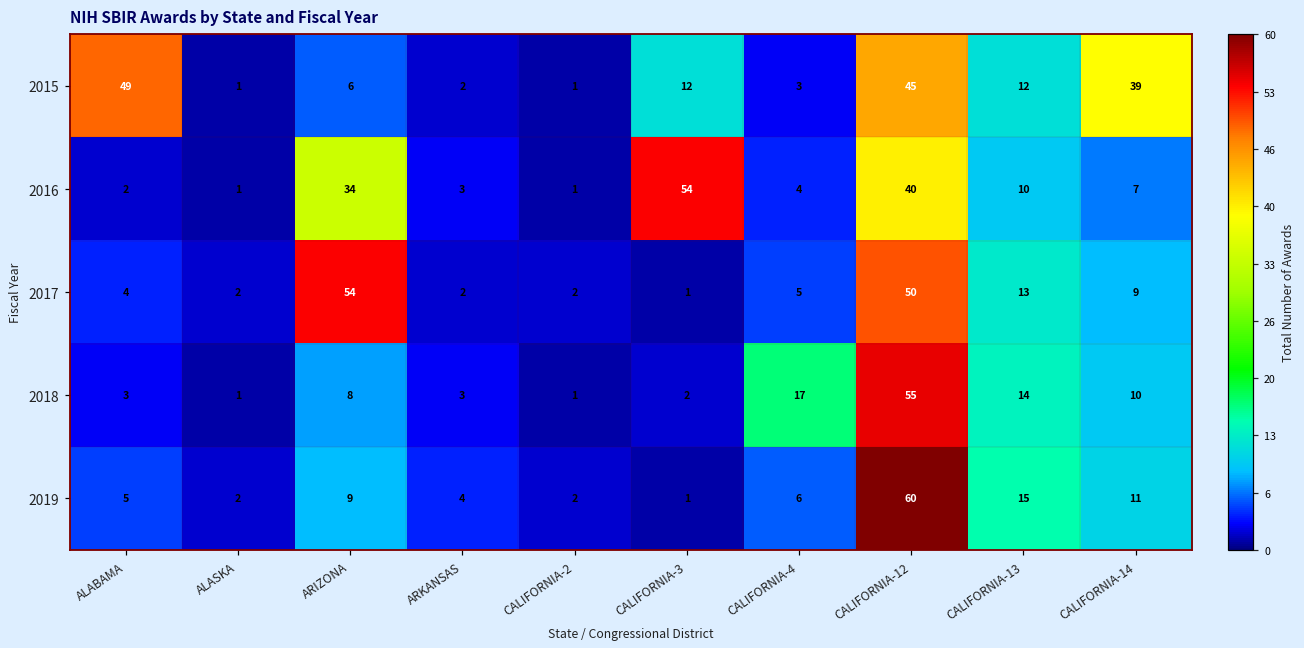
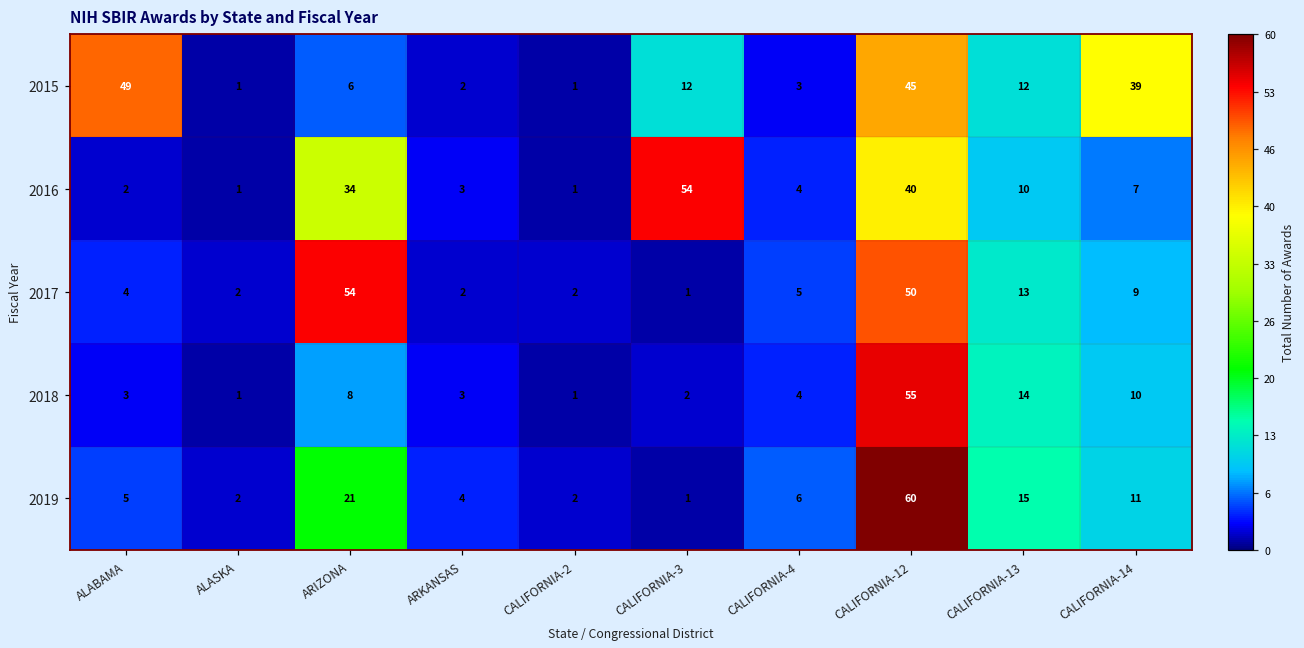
  {
    "2015": {
      "ALABAMA": 49,
      "ALASKA": 1,
      "ARIZONA": 6,
      "ARKANSAS": 2,
      "CALIFORNIA-2": 1,
      "CALIFORNIA-3": 12,
      "CALIFORNIA-4": 3,
      "CALIFORNIA-12": 45,
      "CALIFORNIA-13": 12,
      "CALIFORNIA-14": 39
    },
    "2016": {
      "ALABAMA": 2,
      "ALASKA": 1,
      "ARIZONA": 34,
      "ARKANSAS": 3,
      "CALIFORNIA-2": 1,
      "CALIFORNIA-3": 54,
      "CALIFORNIA-4": 4,
      "CALIFORNIA-12": 40,
      "CALIFORNIA-13": 10,
      "CALIFORNIA-14": 7
    },
    "2017": {
      "ALABAMA": 4,
      "ALASKA": 2,
      "ARIZONA": 54,
      "ARKANSAS": 2,
      "CALIFORNIA-2": 2,
      "CALIFORNIA-3": 1,
      "CALIFORNIA-4": 5,
      "CALIFORNIA-12": 50,
      "CALIFORNIA-13": 13,
      "CALIFORNIA-14": 9
    },
    "2018": {
      "ALABAMA": 3,
      "ALASKA": 1,
      "ARIZONA": 8,
      "ARKANSAS": 3,
      "CALIFORNIA-2": 1,
      "CALIFORNIA-3": 2,
-     "CALIFORNIA-4": 17,
+     "CALIFORNIA-4": 4,
      "CALIFORNIA-12": 55,
      "CALIFORNIA-13": 14,
      "CALIFORNIA-14": 10
    },
    "2019": {
      "ALABAMA": 5,
      "ALASKA": 2,
-     "ARIZONA": 9,
+     "ARIZONA": 21,
      "ARKANSAS": 4,
      "CALIFORNIA-2": 2,
      "CALIFORNIA-3": 1,
      "CALIFORNIA-4": 6,
      "CALIFORNIA-12": 60,
      "CALIFORNIA-13": 15,
      "CALIFORNIA-14": 11
    }
  }
